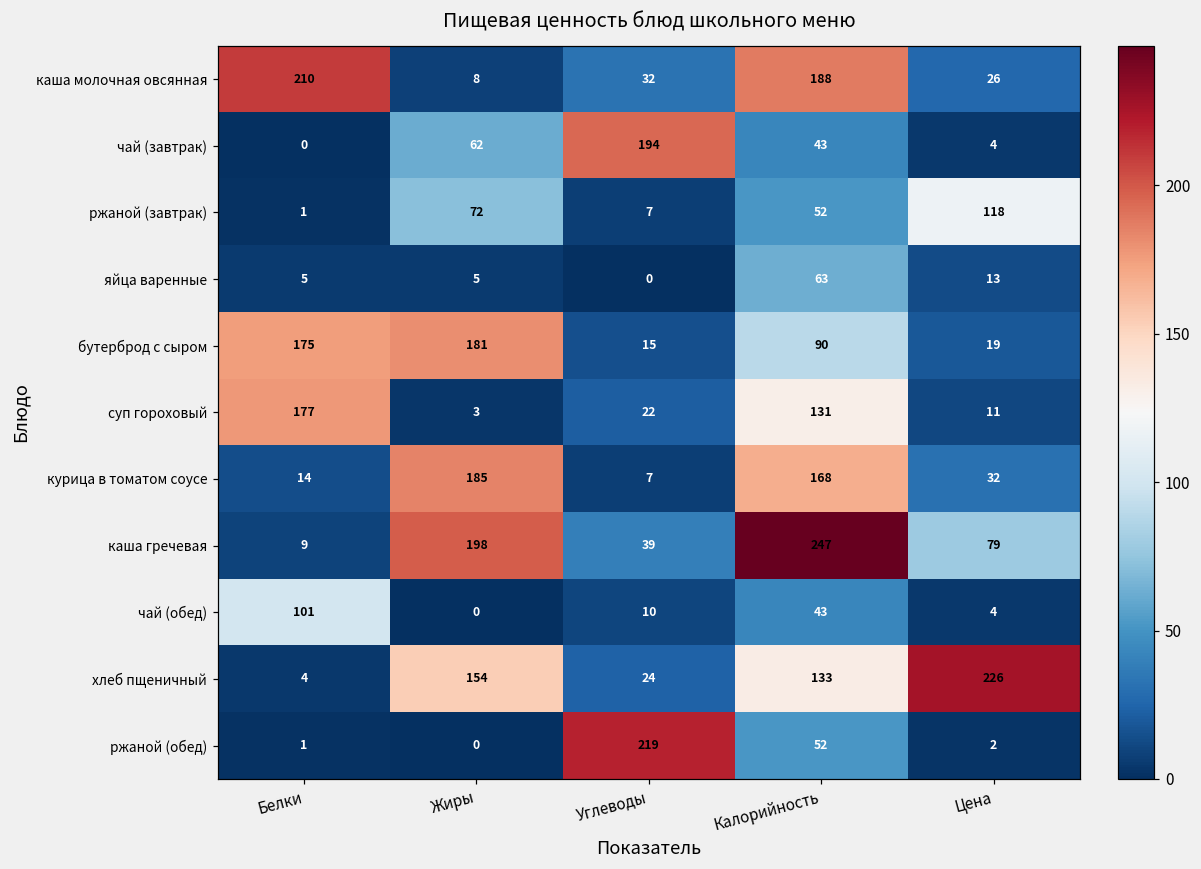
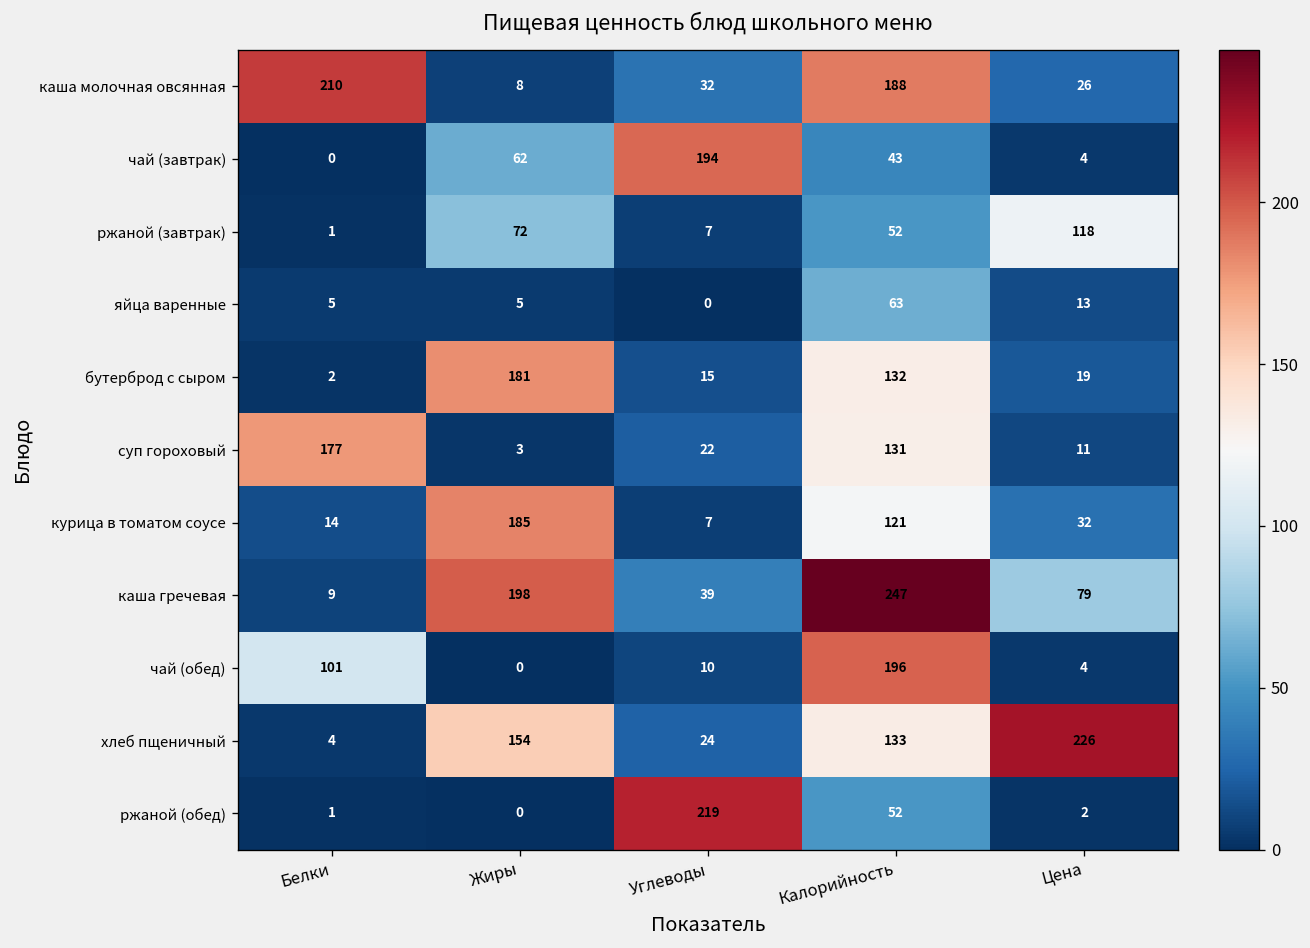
  {
    "каша молочная овсянная": {
      "Белки": 210,
      "Жиры": 8,
      "Углеводы": 32,
      "Калорийность": 188,
      "Цена": 26
    },
    "чай (завтрак)": {
      "Белки": 0,
      "Жиры": 62,
      "Углеводы": 194,
      "Калорийность": 43,
      "Цена": 4
    },
    "ржаной (завтрак)": {
      "Белки": 1,
      "Жиры": 72,
      "Углеводы": 7,
      "Калорийность": 52,
      "Цена": 118
    },
    "яйца варенные": {
      "Белки": 5,
      "Жиры": 5,
      "Углеводы": 0,
      "Калорийность": 63,
      "Цена": 13
    },
    "бутерброд с сыром": {
-     "Белки": 175,
+     "Белки": 2,
      "Жиры": 181,
      "Углеводы": 15,
-     "Калорийность": 90,
+     "Калорийность": 132,
      "Цена": 19
    },
    "суп гороховый": {
      "Белки": 177,
      "Жиры": 3,
      "Углеводы": 22,
      "Калорийность": 131,
      "Цена": 11
    },
    "курица в томатом соусе": {
      "Белки": 14,
      "Жиры": 185,
      "Углеводы": 7,
-     "Калорийность": 168,
+     "Калорийность": 121,
      "Цена": 32
    },
    "каша гречевая": {
      "Белки": 9,
      "Жиры": 198,
      "Углеводы": 39,
      "Калорийность": 247,
      "Цена": 79
    },
    "чай (обед)": {
      "Белки": 101,
      "Жиры": 0,
      "Углеводы": 10,
-     "Калорийность": 43,
+     "Калорийность": 196,
      "Цена": 4
    },
    "хлеб пщеничный": {
      "Белки": 4,
      "Жиры": 154,
      "Углеводы": 24,
      "Калорийность": 133,
      "Цена": 226
    },
    "ржаной (обед)": {
      "Белки": 1,
      "Жиры": 0,
      "Углеводы": 219,
      "Калорийность": 52,
      "Цена": 2
    }
  }
